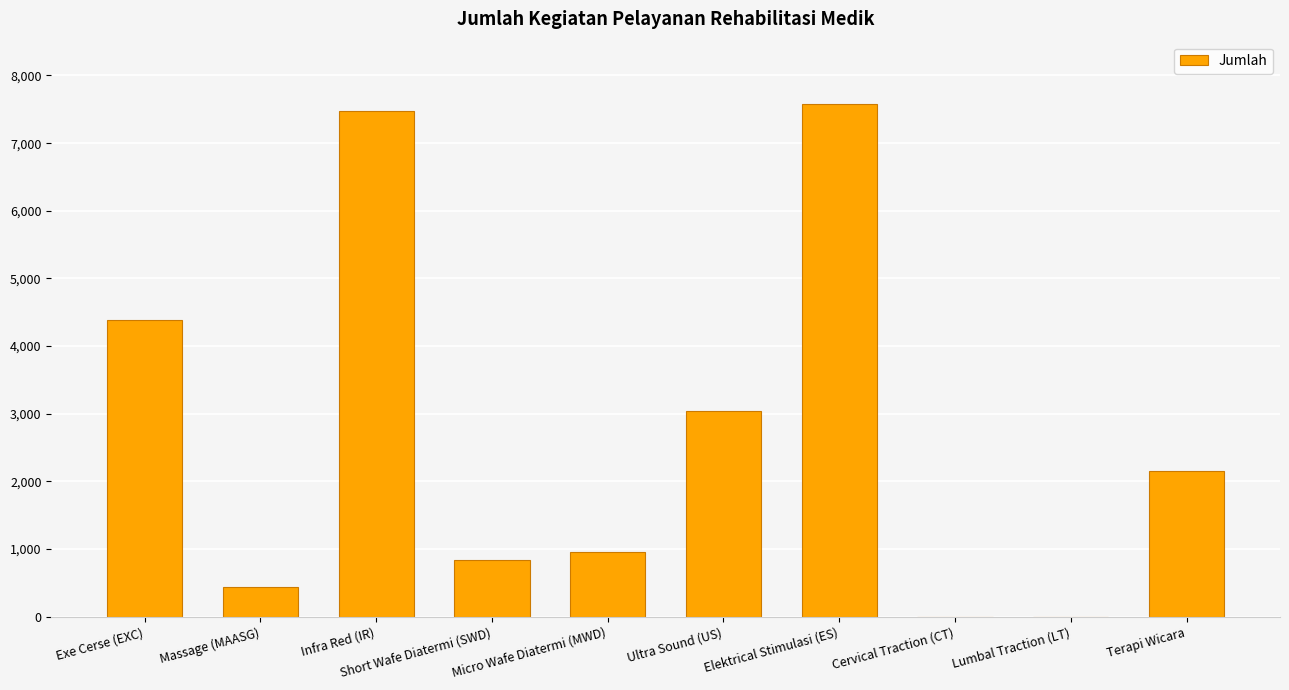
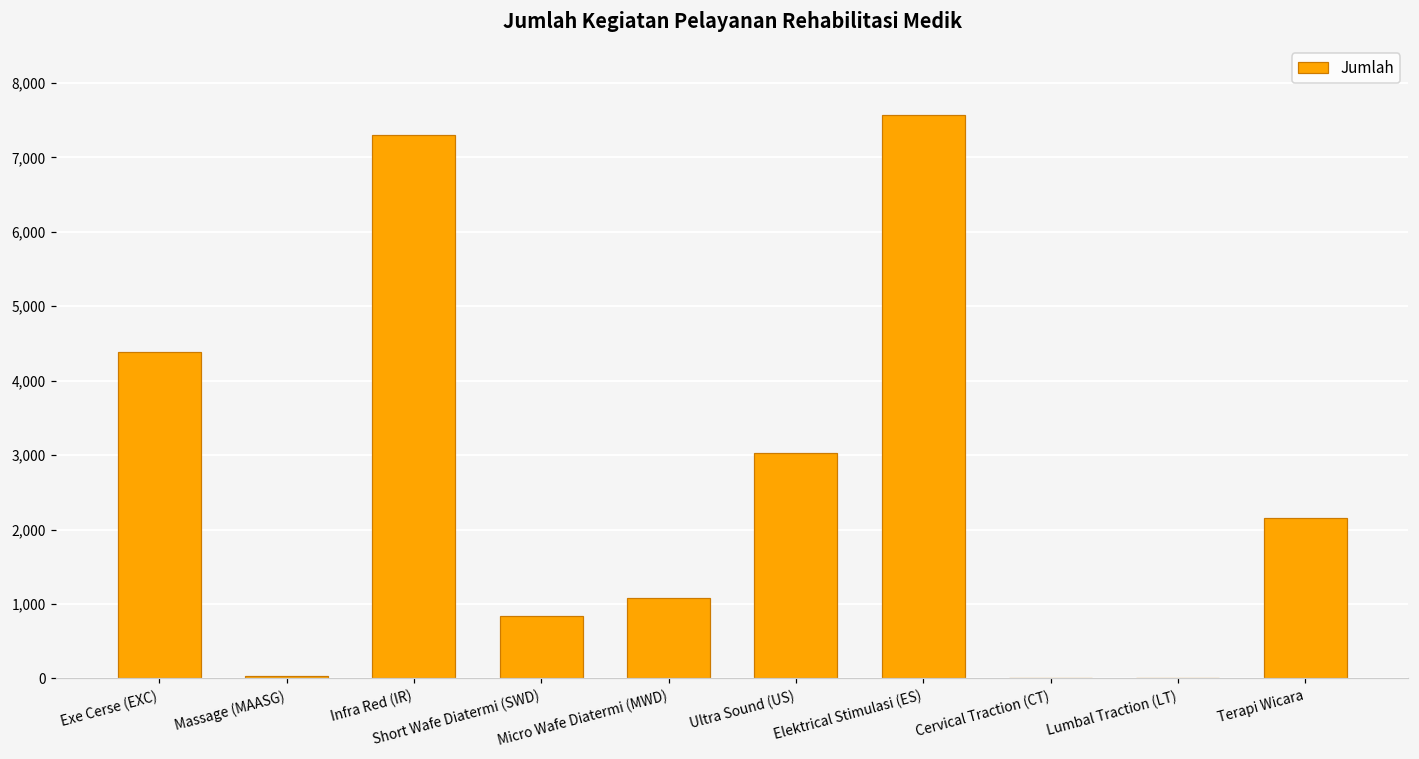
  {
    "Exe Cerse (EXC)": "4,400",
-   "Massage (MAASG)": "400",
-   "Infra Red (IR)": "7,500",
+   "Massage (MAASG)": "0",
+   "Infra Red (IR)": "7,300",
    "Short Wafe Diatermi (SWD)": "800",
-   "Micro Wafe Diatermi (MWD)": "1,000",
+   "Micro Wafe Diatermi (MWD)": "1,100",
    "Ultra Sound (US)": "3,000",
    "Elektrical Stimulasi (ES)": "7,600",
    "Cervical Traction (CT)": "0",
    "Lumbal Traction (LT)": "0",
    "Terapi Wicara": "2,200"
  }
